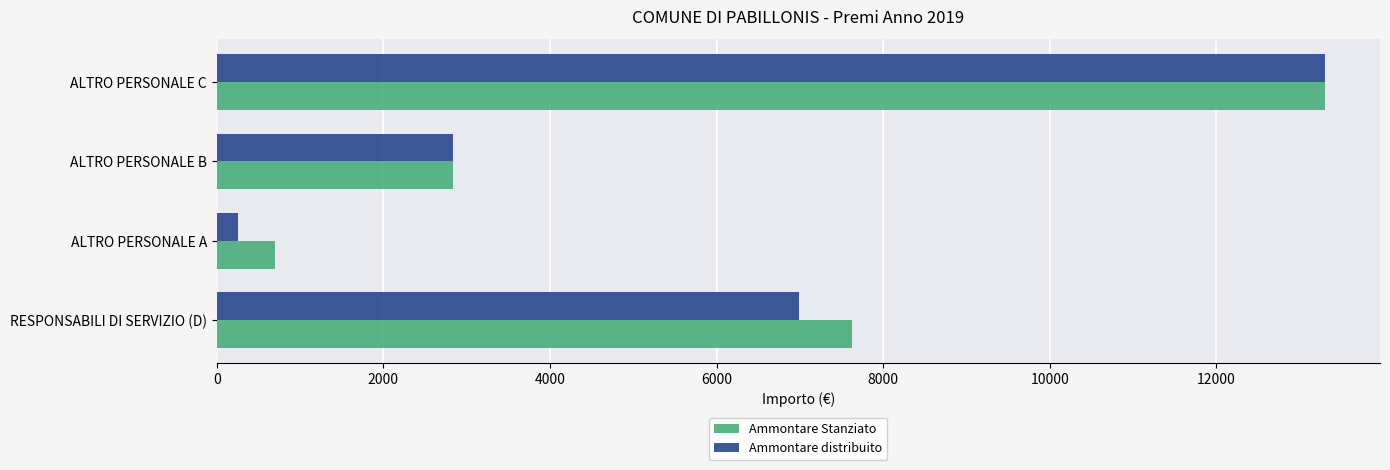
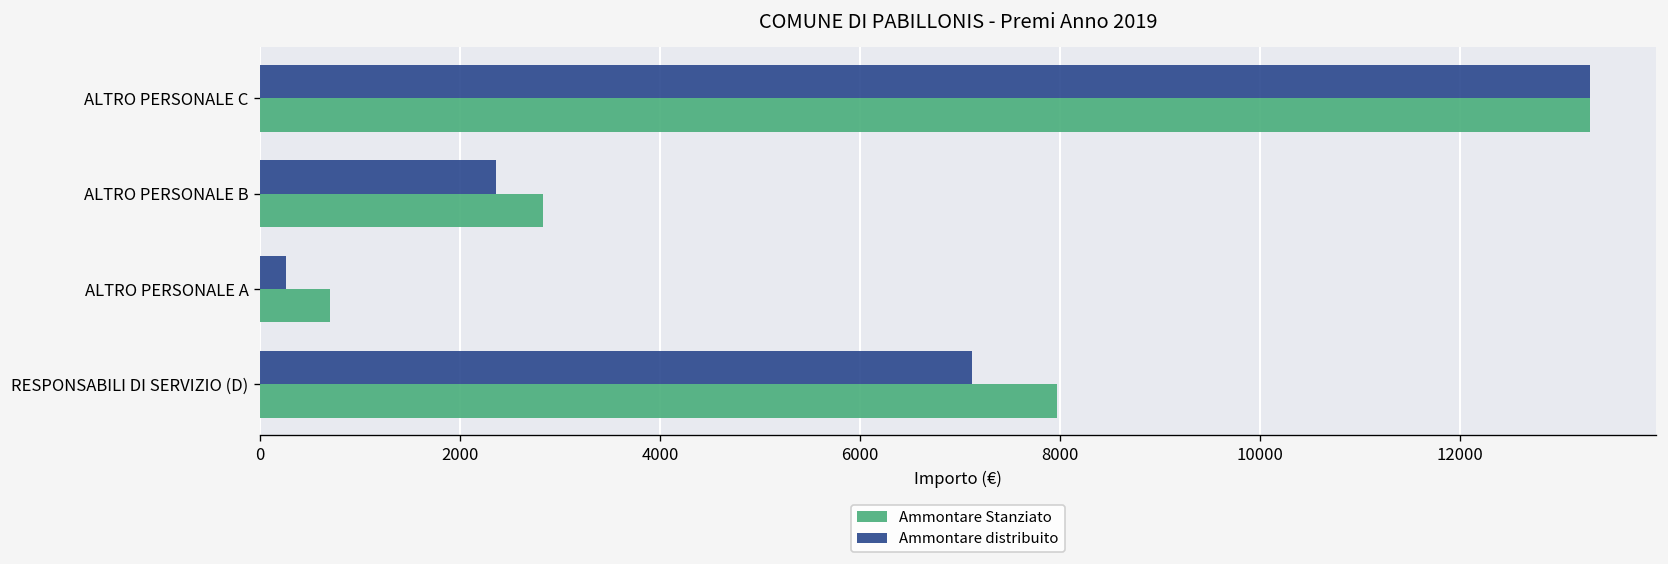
  {
    "Ammontare Stanziato": {
      "ALTRO PERSONALE C": 13300,
      "ALTRO PERSONALE B": 2800,
      "ALTRO PERSONALE A": 700,
-     "RESPONSABILI DI SERVIZIO (D)": 7600
+     "RESPONSABILI DI SERVIZIO (D)": 8000
    },
    "Ammontare distribuito": {
      "ALTRO PERSONALE C": 13300,
-     "ALTRO PERSONALE B": 2800,
+     "ALTRO PERSONALE B": 2400,
      "ALTRO PERSONALE A": 300,
-     "RESPONSABILI DI SERVIZIO (D)": 7000
+     "RESPONSABILI DI SERVIZIO (D)": 7100
    }
  }
